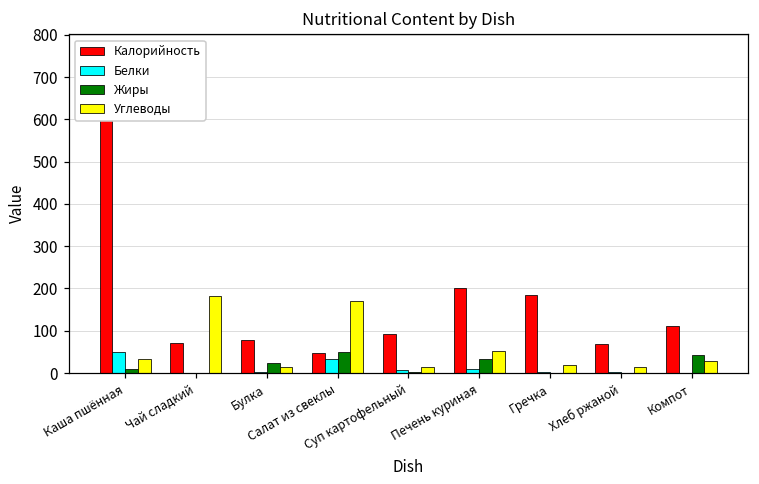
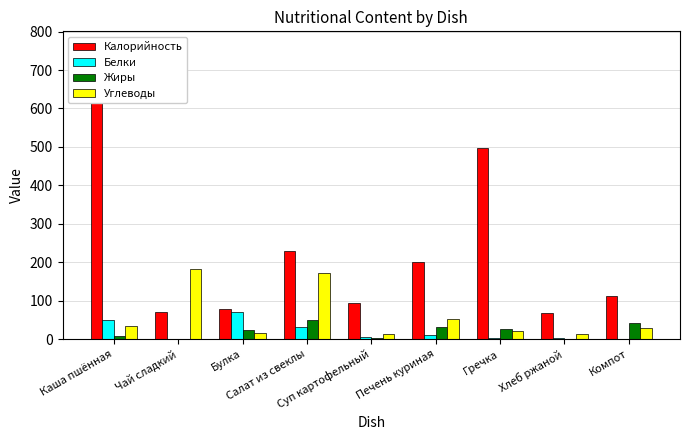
  {
    "Калорийность": {
      "Чай сладкий": 70,
      "Булка": 80,
-     "Салат из свеклы": 50,
+     "Салат из свеклы": 230,
      "Суп картофельный": 90,
      "Печень куриная": 200,
-     "Гречка": 180,
+     "Гречка": 500,
      "Хлеб ржаной": 70,
      "Компот": 110
    },
    "Белки": {
      "Каша пшённая": 50,
-     "Булка": 0,
+     "Булка": 70,
      "Салат из свеклы": 30,
      "Суп картофельный": 10,
      "Печень куриная": 10
    },
    "Жиры": {
      "Каша пшённая": 10,
      "Чай сладкий": 0,
      "Булка": 20,
      "Салат из свеклы": 50,
      "Печень куриная": 30,
-     "Гречка": 0,
+     "Гречка": 30,
      "Компот": 40
    },
    "Углеводы": {
      "Каша пшённая": 30,
      "Чай сладкий": 180,
      "Булка": 20,
      "Салат из свеклы": 170,
      "Суп картофельный": 10,
      "Печень куриная": 50,
      "Гречка": 20,
      "Хлеб ржаной": 10,
      "Компот": 30
    }
  }
